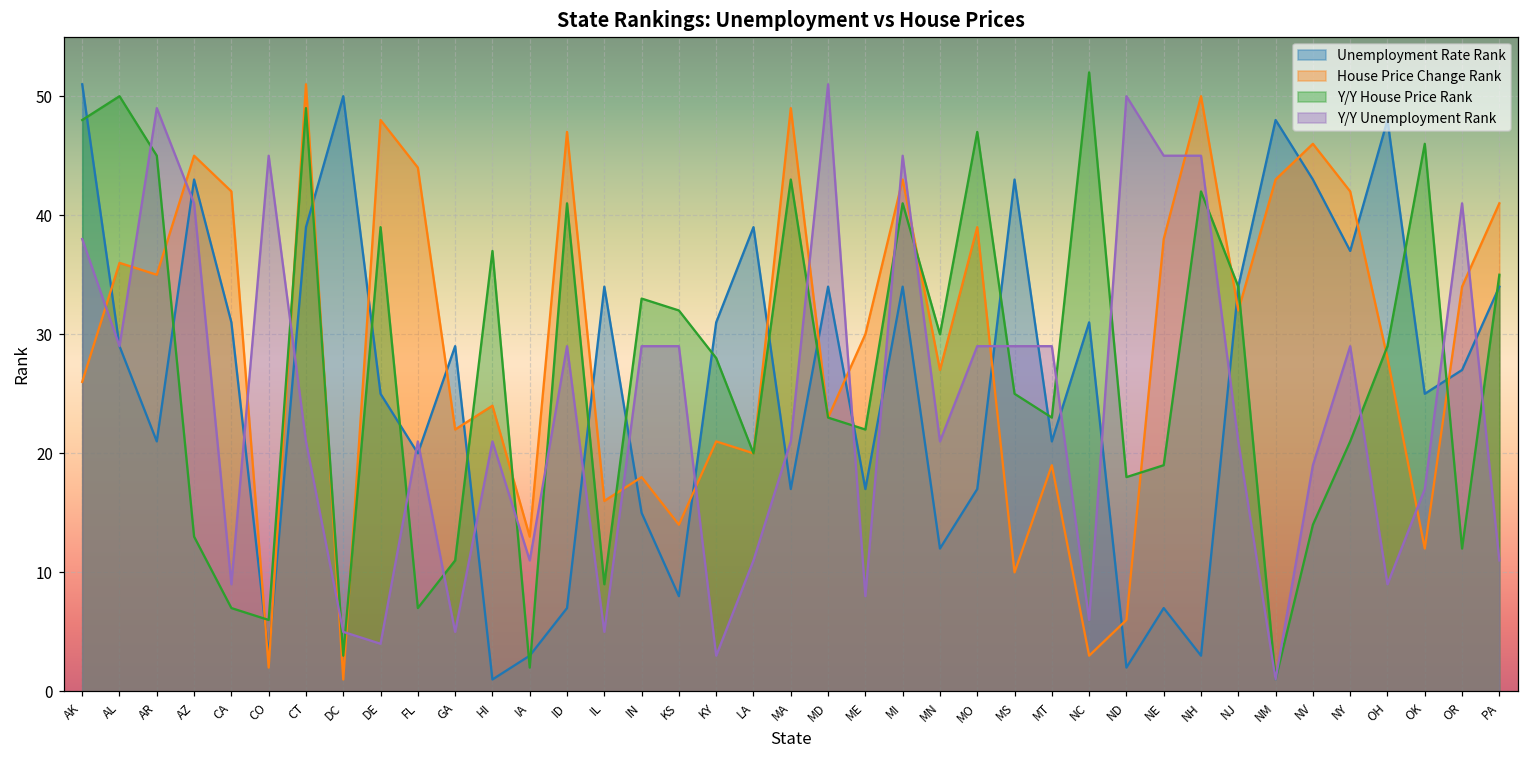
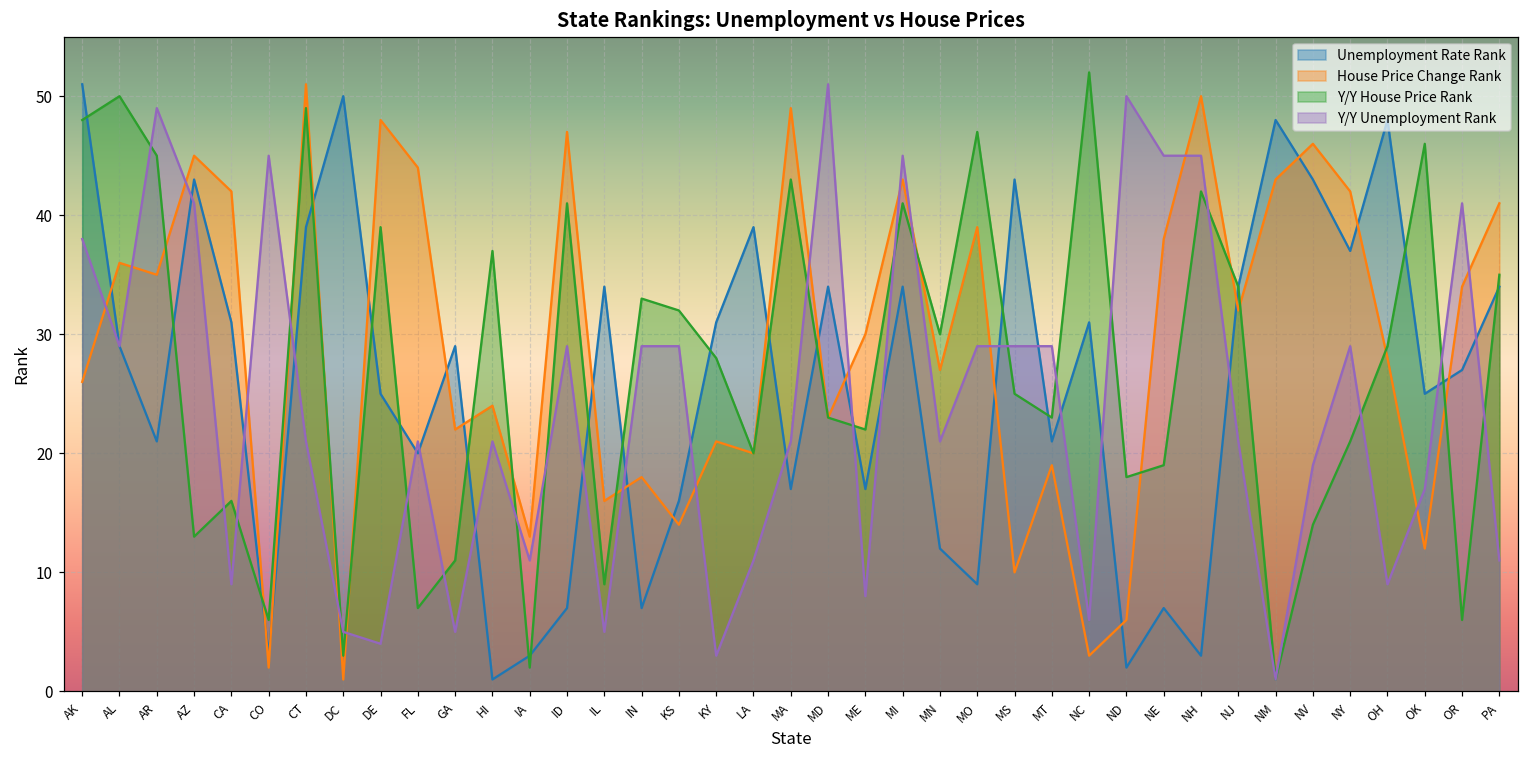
  {
    "Unemployment Rate Rank": {
      "AK": 51,
      "AR": 21,
      "AZ": 43,
      "CA": 31,
      "CO": 3,
      "CT": 39,
      "DC": 50,
      "DE": 25,
      "FL": 20,
      "GA": 29,
      "HI": 1,
      "IA": 3,
      "ID": 7,
      "IL": 34,
-     "IN": 15,
-     "KS": 8,
+     "IN": 7,
+     "KS": 16,
      "KY": 31,
      "LA": 39,
      "MA": 17,
      "MD": 34,
      "ME": 17,
      "MI": 34,
      "MN": 12,
-     "MO": 17,
+     "MO": 9,
      "MS": 43,
      "MT": 21,
      "NC": 31,
      "ND": 2,
      "NE": 7,
      "NH": 3,
      "NM": 48,
      "NV": 43,
      "NY": 37,
      "OK": 25,
      "OR": 27,
      "PA": 34
    },
    "House Price Change Rank": {
      "AK": 26,
      "AL": 36,
      "AR": 35,
      "AZ": 45,
      "CA": 42,
      "CO": 2,
      "CT": 51,
      "DC": 1,
      "DE": 48,
      "FL": 44,
      "GA": 22,
      "HI": 24,
      "IA": 13,
      "ID": 47,
      "IL": 16,
      "IN": 18,
      "KS": 14,
      "KY": 21,
      "MA": 49,
      "ME": 30,
      "MI": 43,
      "MN": 27,
      "MO": 39,
      "MS": 10,
      "MT": 19,
      "NC": 3,
      "ND": 6,
      "NE": 38,
      "NH": 50,
      "NJ": 32,
      "NM": 43,
      "NV": 46,
      "NY": 42,
      "OH": 28,
      "OK": 12,
      "OR": 34,
      "PA": 41
    },
    "Y/Y House Price Rank": {
      "AK": 48,
      "AL": 50,
      "AR": 45,
      "AZ": 13,
-     "CA": 7,
+     "CA": 16,
      "CO": 6,
      "CT": 49,
      "DC": 3,
      "DE": 39,
      "FL": 7,
      "GA": 11,
      "HI": 37,
      "IA": 2,
      "ID": 41,
      "IL": 9,
      "IN": 33,
      "KS": 32,
      "KY": 28,
      "MA": 43,
      "ME": 22,
      "MI": 41,
      "MN": 30,
      "MO": 47,
      "MS": 25,
      "MT": 23,
      "NC": 52,
      "ND": 18,
      "NE": 19,
      "NH": 42,
      "NV": 14,
      "NY": 21,
      "OH": 29,
      "OK": 46,
-     "OR": 12,
+     "OR": 6,
      "PA": 35
    },
    "Y/Y Unemployment Rank": {
      "AK": 38,
      "AR": 49,
      "AZ": 41,
      "CA": 9,
      "CO": 45,
      "CT": 21,
      "DC": 5,
      "DE": 4,
      "FL": 21,
      "GA": 5,
      "HI": 21,
      "IA": 11,
      "ID": 29,
      "IL": 5,
      "IN": 29,
      "KS": 29,
      "KY": 3,
      "LA": 11,
      "MA": 21,
      "MD": 51,
      "ME": 8,
      "MI": 45,
      "MN": 21,
      "MO": 29,
      "MS": 29,
      "MT": 29,
      "NC": 6,
      "ND": 50,
      "NE": 45,
      "NH": 45,
      "NJ": 21,
      "NV": 19,
      "NY": 29,
      "OH": 9,
      "OK": 17,
      "OR": 41,
      "PA": 11
    }
  }
